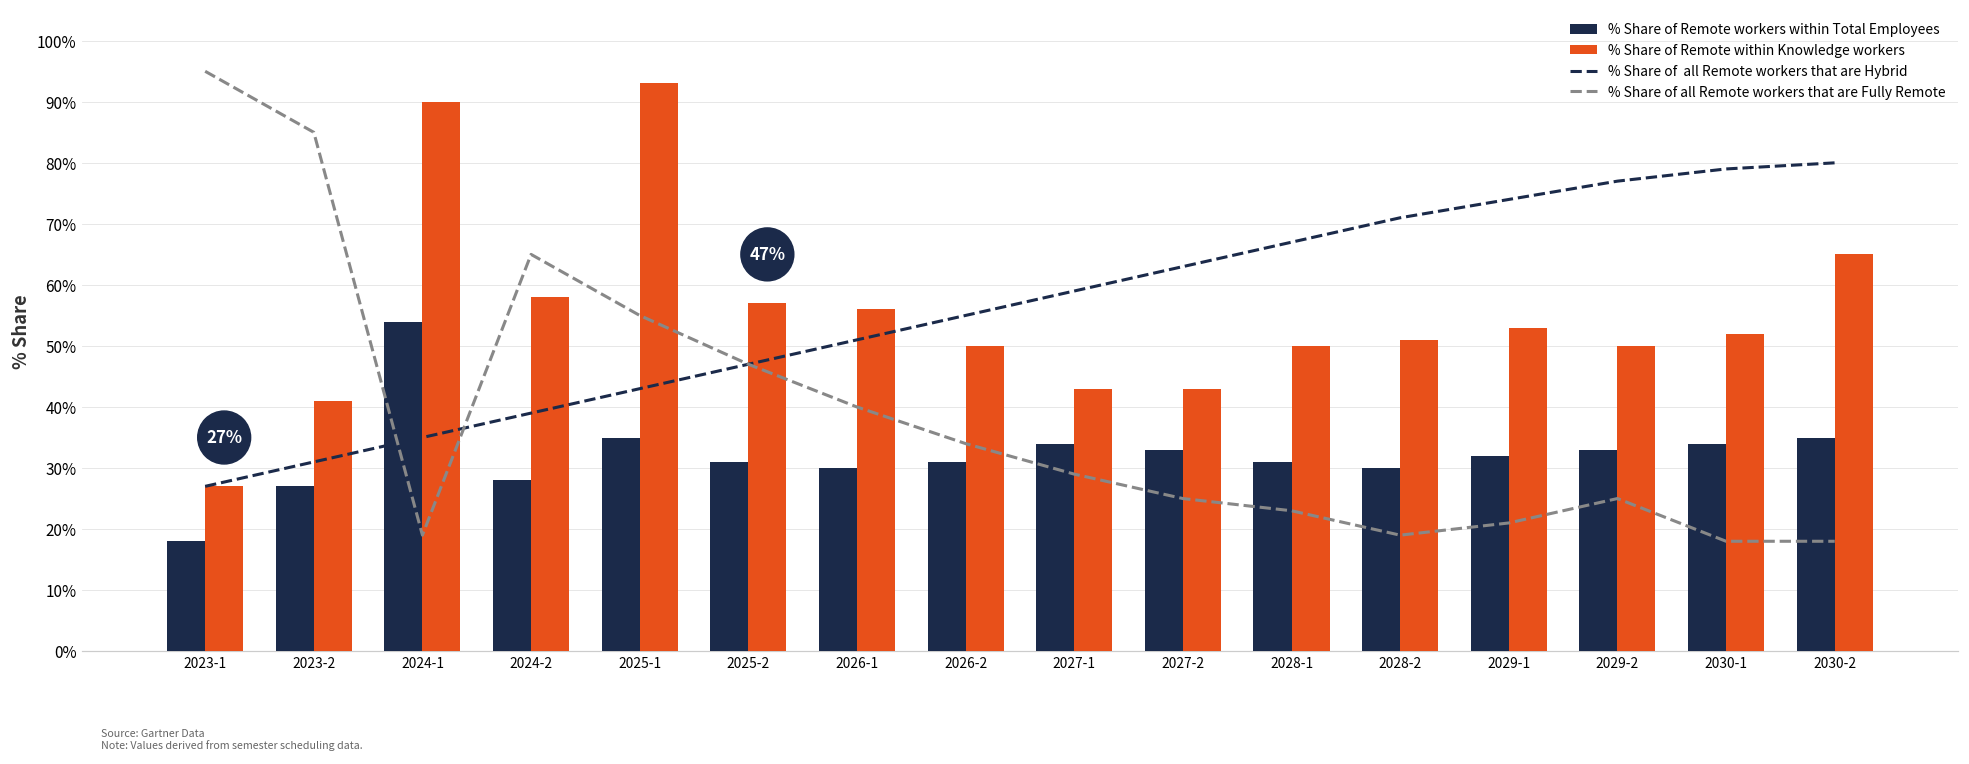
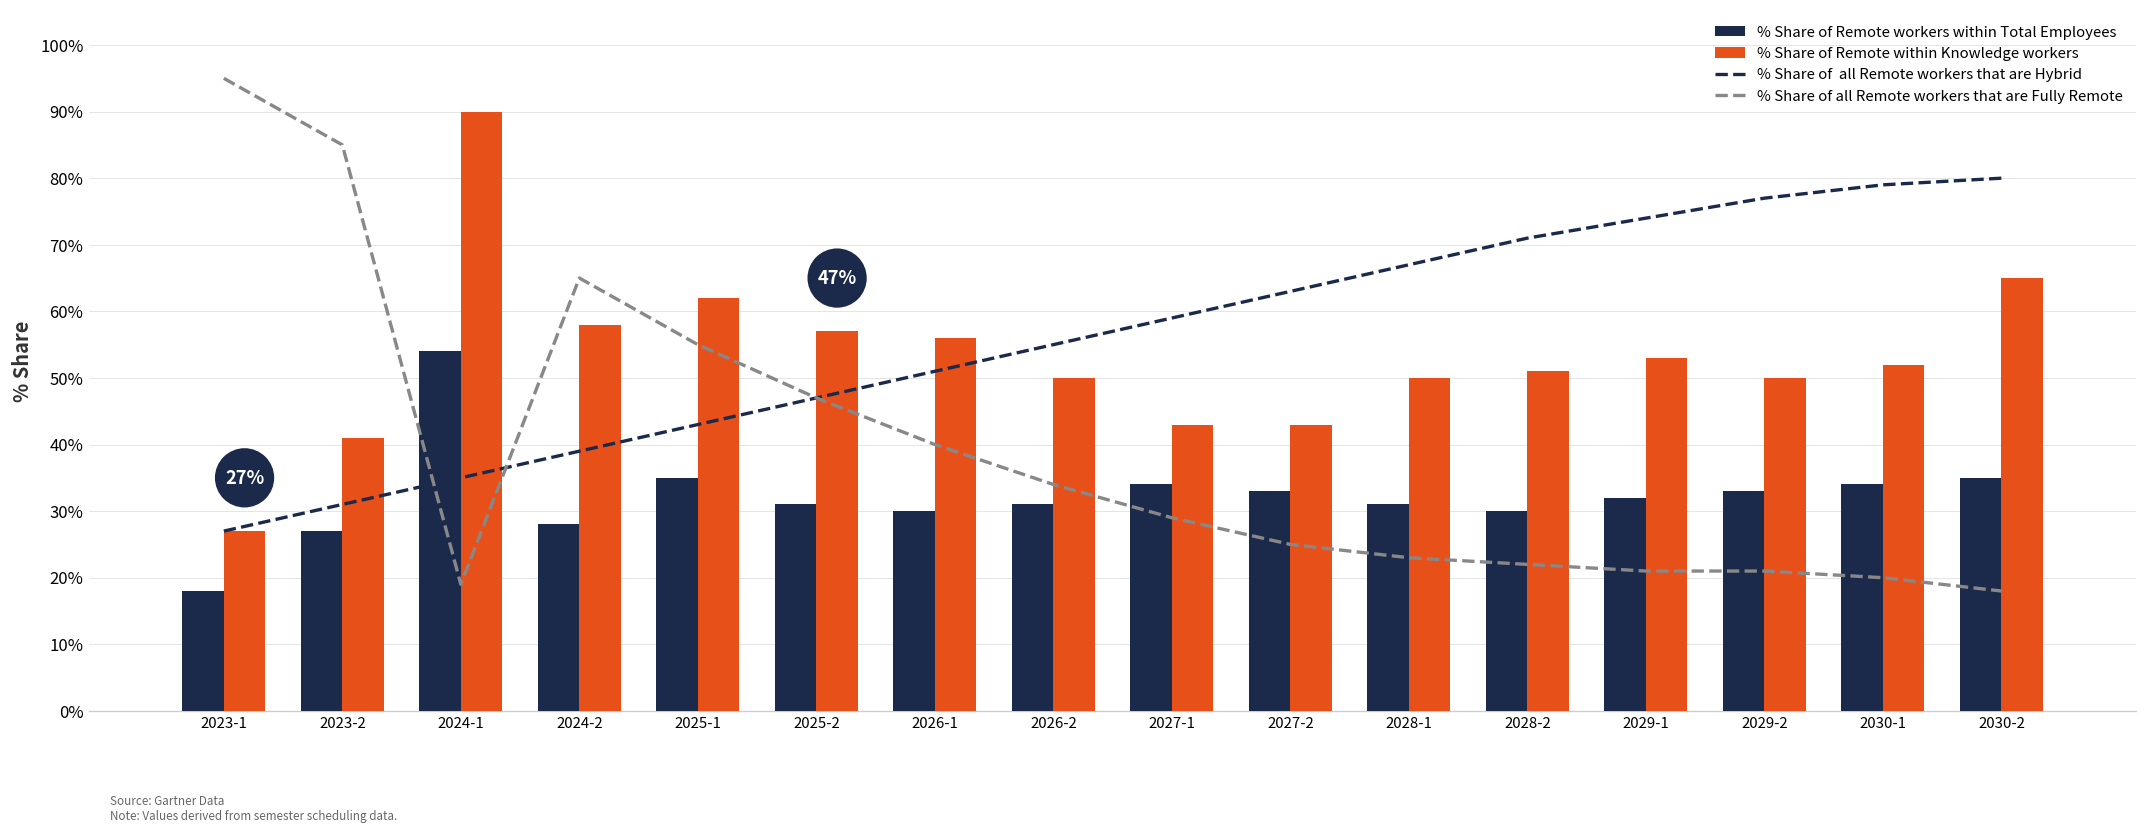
  {
    "% Share of all Remote workers that are Fully Remote": {
      "2023-1": "95%",
      "2023-2": "85%",
      "2024-1": "19%",
      "2024-2": "65%",
      "2025-1": "55%",
      "2026-1": "40%",
      "2026-2": "34%",
      "2027-1": "29%",
      "2027-2": "25%",
      "2028-1": "23%",
-     "2028-2": "19%",
+     "2028-2": "22%",
      "2029-1": "21%",
-     "2029-2": "25%",
-     "2030-1": "18%",
+     "2029-2": "21%",
+     "2030-1": "20%",
      "2030-2": "18%"
    },
    "% Share of Remote within Knowledge workers": {
      "2023-1": "27%",
      "2023-2": "41%",
      "2024-1": "90%",
      "2024-2": "58%",
-     "2025-1": "93%",
+     "2025-1": "62%",
      "2025-2": "57%",
      "2026-1": "56%",
      "2026-2": "50%",
      "2027-1": "43%",
      "2027-2": "43%",
      "2028-1": "50%",
      "2028-2": "51%",
      "2029-1": "53%",
      "2029-2": "50%",
      "2030-1": "52%",
      "2030-2": "65%"
    }
  }
